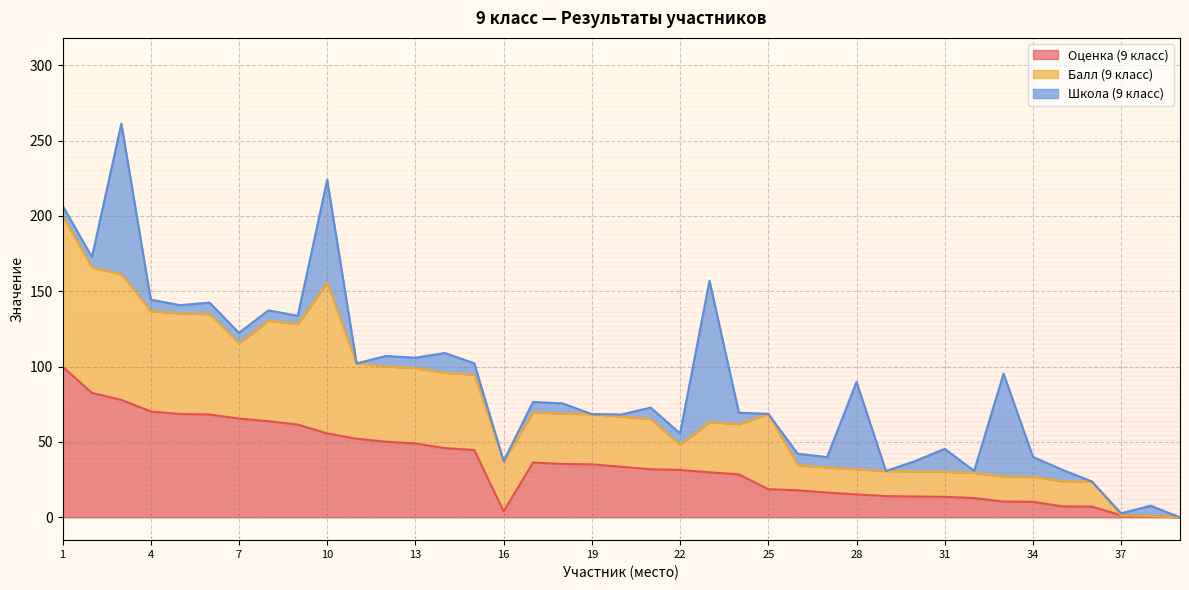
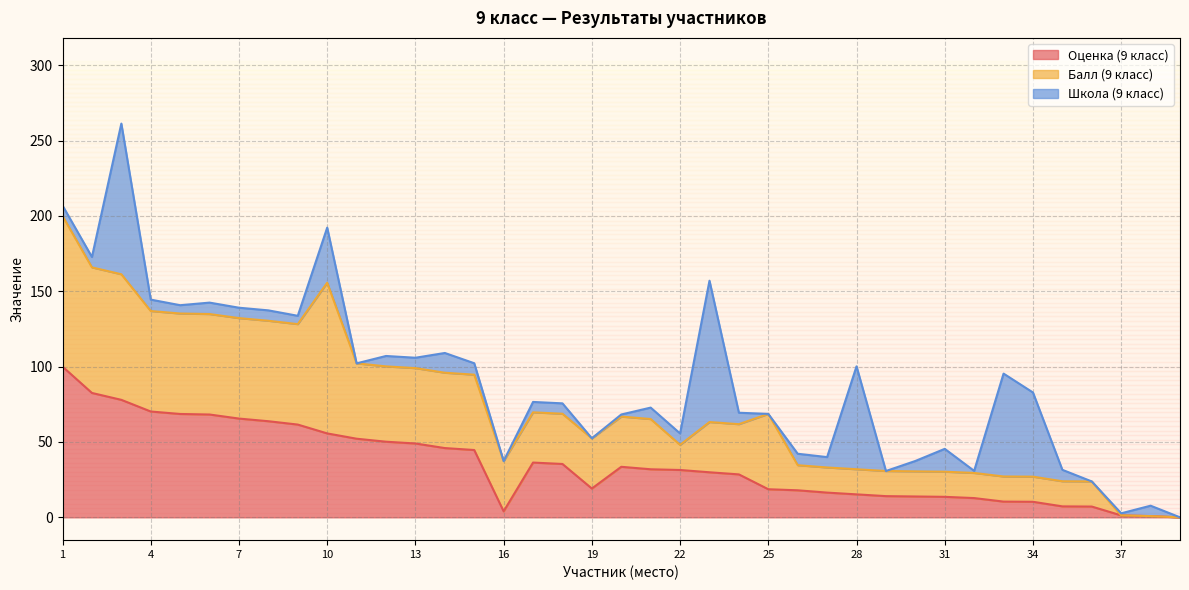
  {
    "Оценка (9 класс)": {
      "1": 100,
      "4": 70,
      "7": 66,
      "10": 56,
      "13": 49,
      "16": 4,
-     "19": 35,
+     "19": 19,
      "22": 31,
      "25": 19,
      "28": 15,
      "31": 14,
      "34": 10
    },
    "Балл (9 класс)": {
      "1": 100,
      "4": 67,
-     "7": 50,
+     "7": 67,
      "10": 100,
      "13": 50,
      "22": 17,
      "28": 17,
      "31": 17,
      "34": 17
    },
    "Школа (9 класс)": {
      "1": 7,
      "4": 8,
      "7": 7,
-     "10": 68,
+     "10": 37,
      "13": 7,
      "22": 8,
-     "28": 58,
+     "28": 68,
      "31": 15,
-     "34": 13
+     "34": 56
    }
  }
